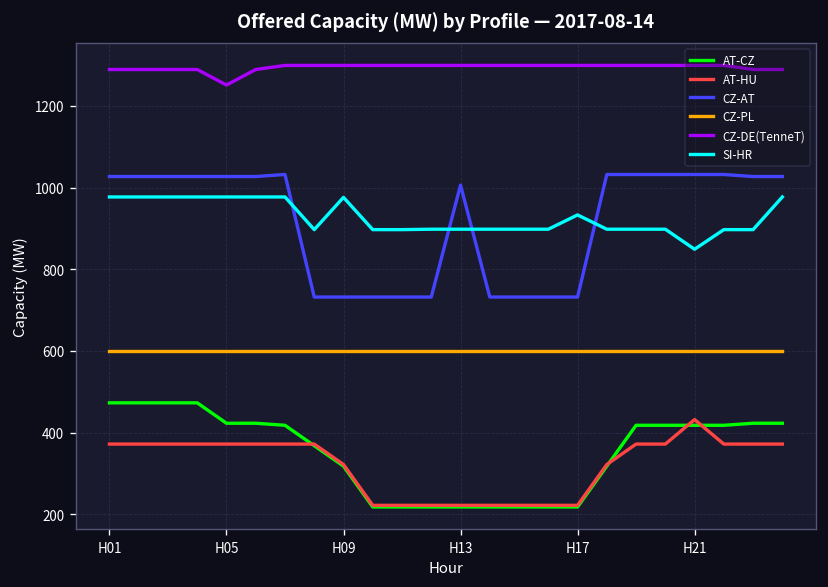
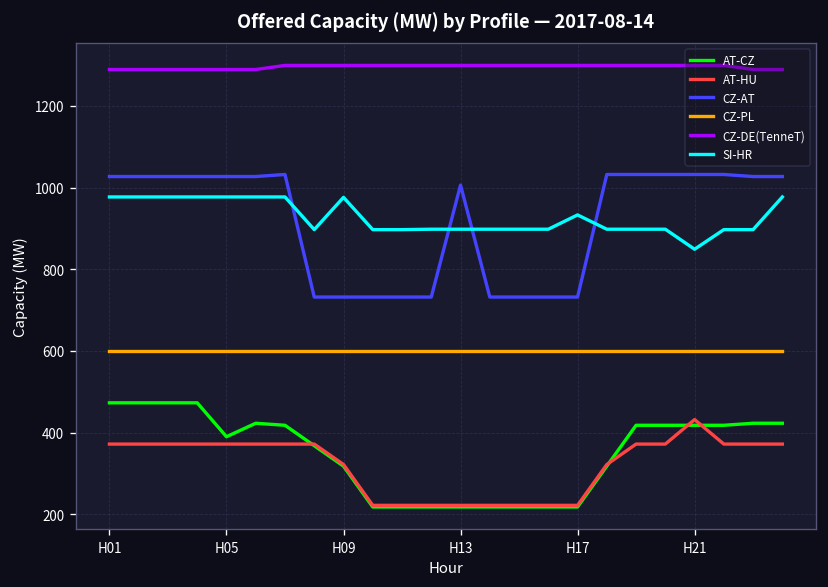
  {
    "AT-CZ": {
      "H01": 470,
-     "H05": 420,
+     "H05": 390,
      "H21": 420
    },
    "AT-HU": {
      "H01": 370,
      "H05": 370,
      "H21": 430
    },
    "CZ-AT": {
      "H01": 1030,
      "H05": 1030,
      "H09": 730,
      "H13": 1010,
      "H17": 730,
      "H21": 1030
    },
    "CZ-PL": {
      "H01": 600,
      "H05": 600,
      "H09": 600,
      "H13": 600,
      "H17": 600,
      "H21": 600
    },
    "CZ-DE(TenneT)": {
      "H01": 1290,
-     "H05": 1250,
+     "H05": 1290,
      "H09": 1300,
      "H13": 1300,
      "H17": 1300
    },
    "SI-HR": {
      "H01": 980,
      "H05": 980,
      "H09": 980,
      "H13": 900,
      "H17": 930,
      "H21": 850
    }
  }
